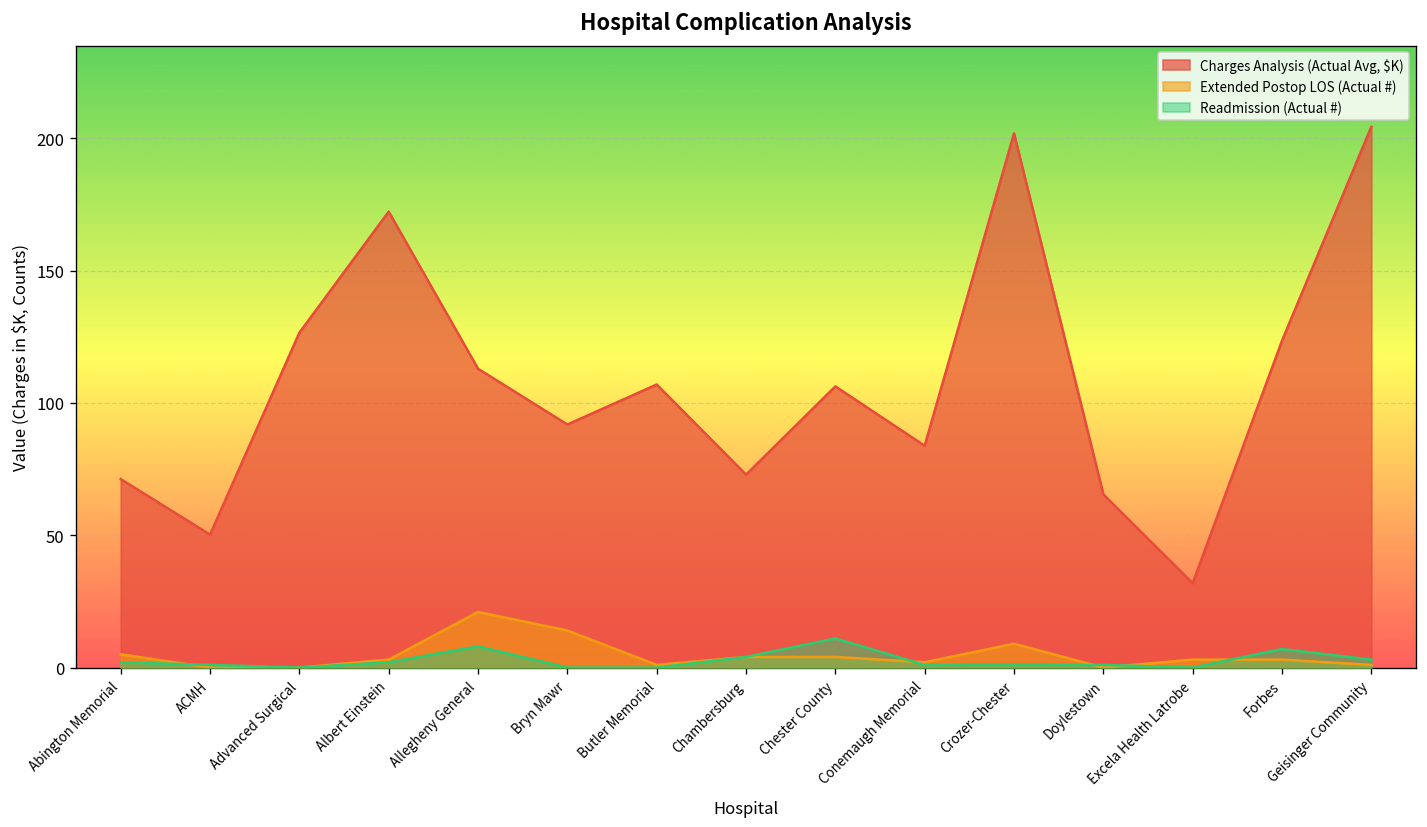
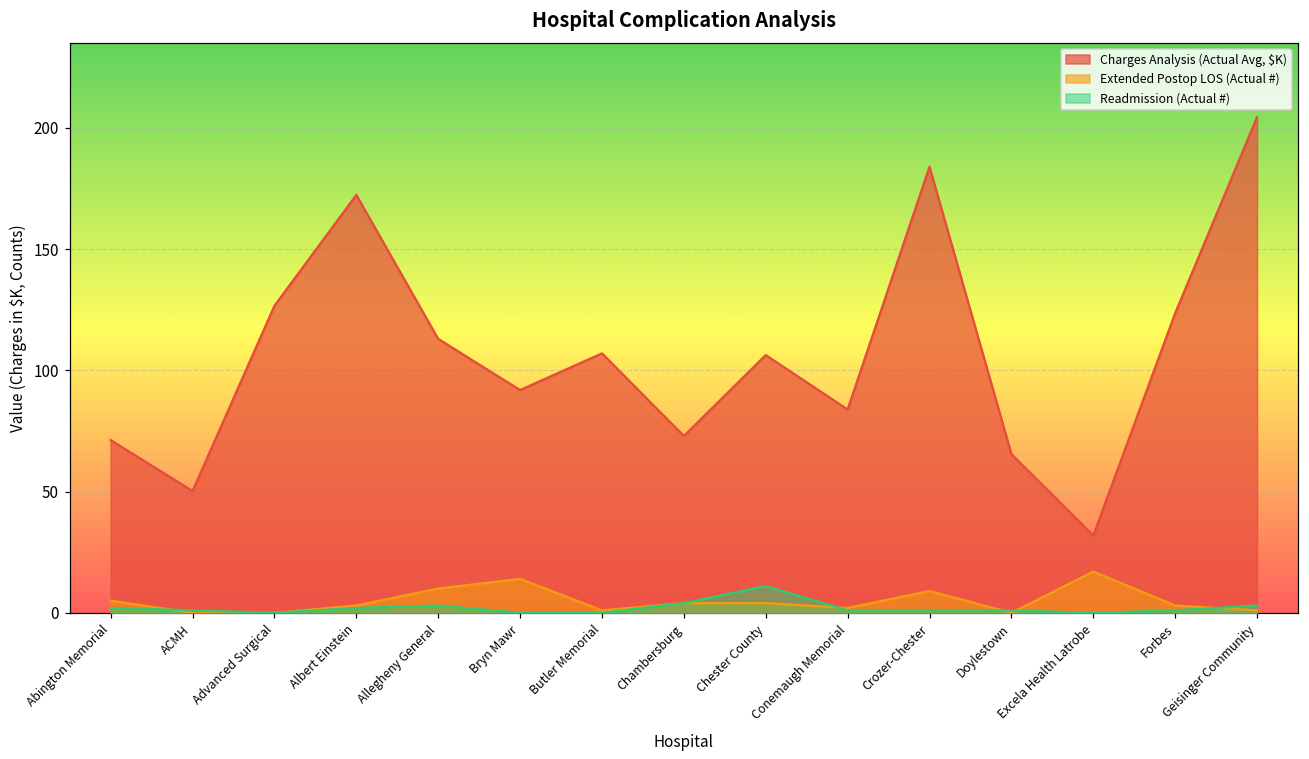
  {
    "Charges Analysis (Actual Avg, $K)": {
      "Abington Memorial": 71,
      "ACMH": 50,
      "Advanced Surgical": 127,
      "Albert Einstein": 172,
      "Allegheny General": 113,
      "Bryn Mawr": 92,
      "Butler Memorial": 107,
      "Chambersburg": 73,
      "Chester County": 106,
      "Conemaugh Memorial": 84,
-     "Crozer-Chester": 202,
+     "Crozer-Chester": 184,
      "Doylestown": 65,
      "Excela Health Latrobe": 32,
      "Forbes": 124,
      "Geisinger Community": 204
    },
    "Extended Postop LOS (Actual #)": {
      "Abington Memorial": 5,
-     "Allegheny General": 21,
+     "Allegheny General": 10,
      "Bryn Mawr": 14,
      "Chester County": 4,
      "Crozer-Chester": 9,
-     "Excela Health Latrobe": 3,
+     "Excela Health Latrobe": 17,
      "Forbes": 3,
      "Geisinger Community": 1
    },
    "Readmission (Actual #)": {
      "Abington Memorial": 2,
-     "Allegheny General": 8,
+     "Allegheny General": 3,
      "Bryn Mawr": 0,
      "Chester County": 11,
      "Crozer-Chester": 1,
      "Excela Health Latrobe": 0,
-     "Forbes": 7,
+     "Forbes": 1,
      "Geisinger Community": 3
    }
  }
